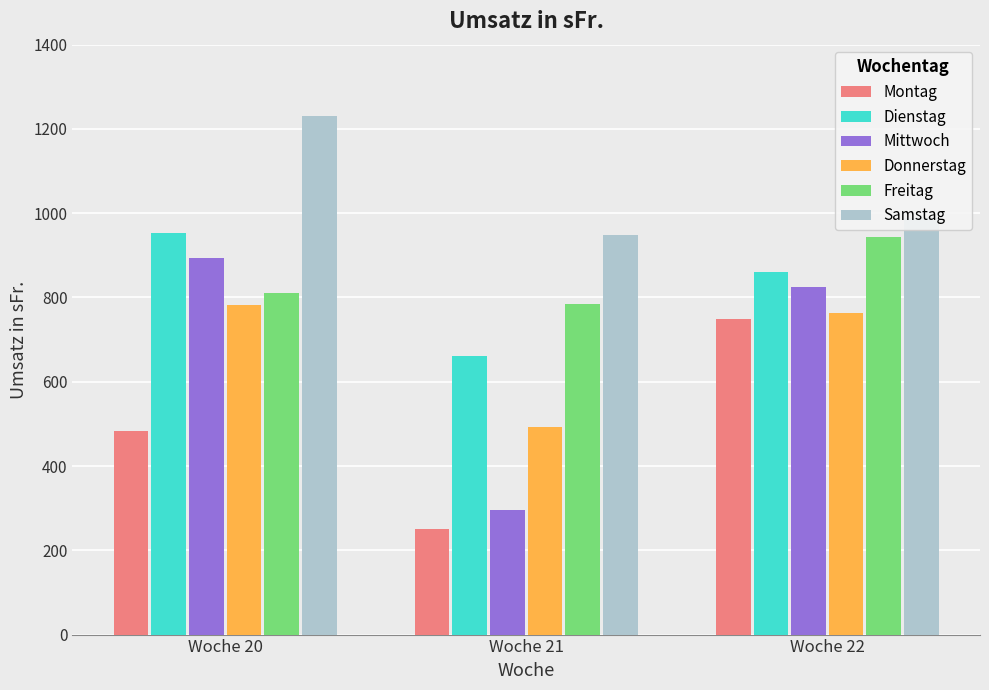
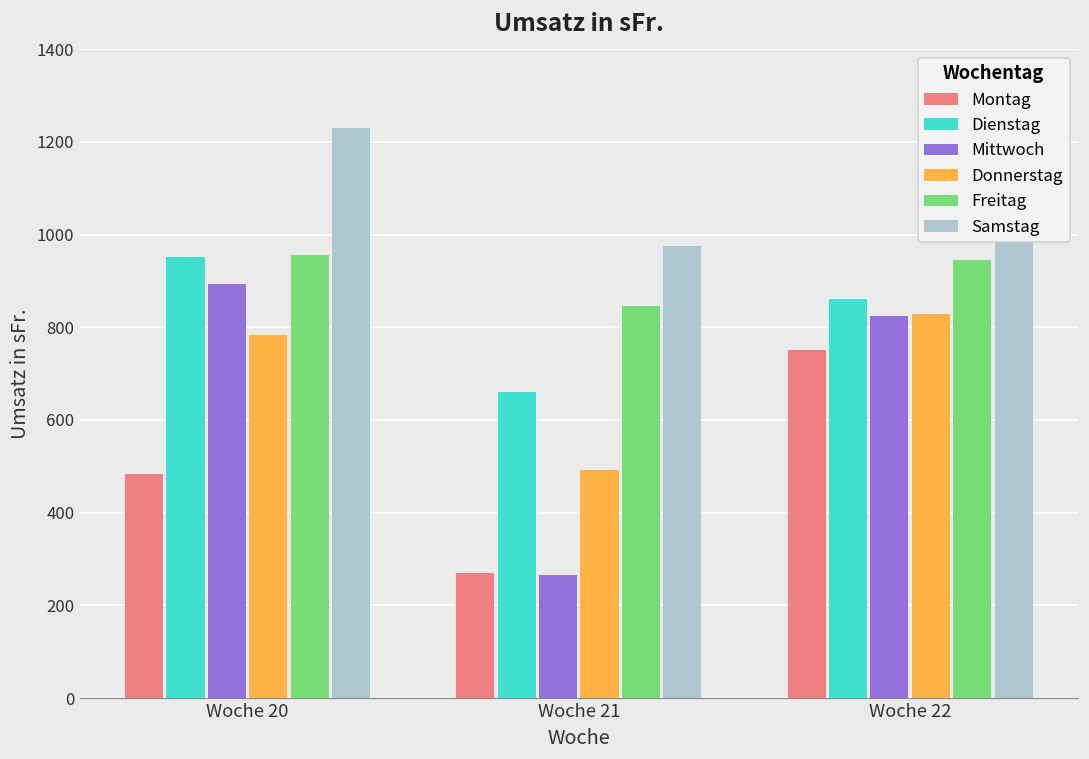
  {
    "Montag": {
      "Woche 20": 480,
-     "Woche 21": 250,
+     "Woche 21": 270,
      "Woche 22": 750
    },
    "Dienstag": {
      "Woche 20": 950,
      "Woche 21": 660,
      "Woche 22": 860
    },
    "Mittwoch": {
      "Woche 20": 890,
-     "Woche 21": 300,
+     "Woche 21": 270,
      "Woche 22": 830
    },
    "Donnerstag": {
      "Woche 20": 780,
      "Woche 21": 490,
-     "Woche 22": 760
+     "Woche 22": 830
    },
    "Freitag": {
-     "Woche 20": 810,
-     "Woche 21": 790,
+     "Woche 20": 960,
+     "Woche 21": 850,
      "Woche 22": 940
    },
    "Samstag": {
      "Woche 20": 1230,
-     "Woche 21": 950
+     "Woche 21": 980
    }
  }
